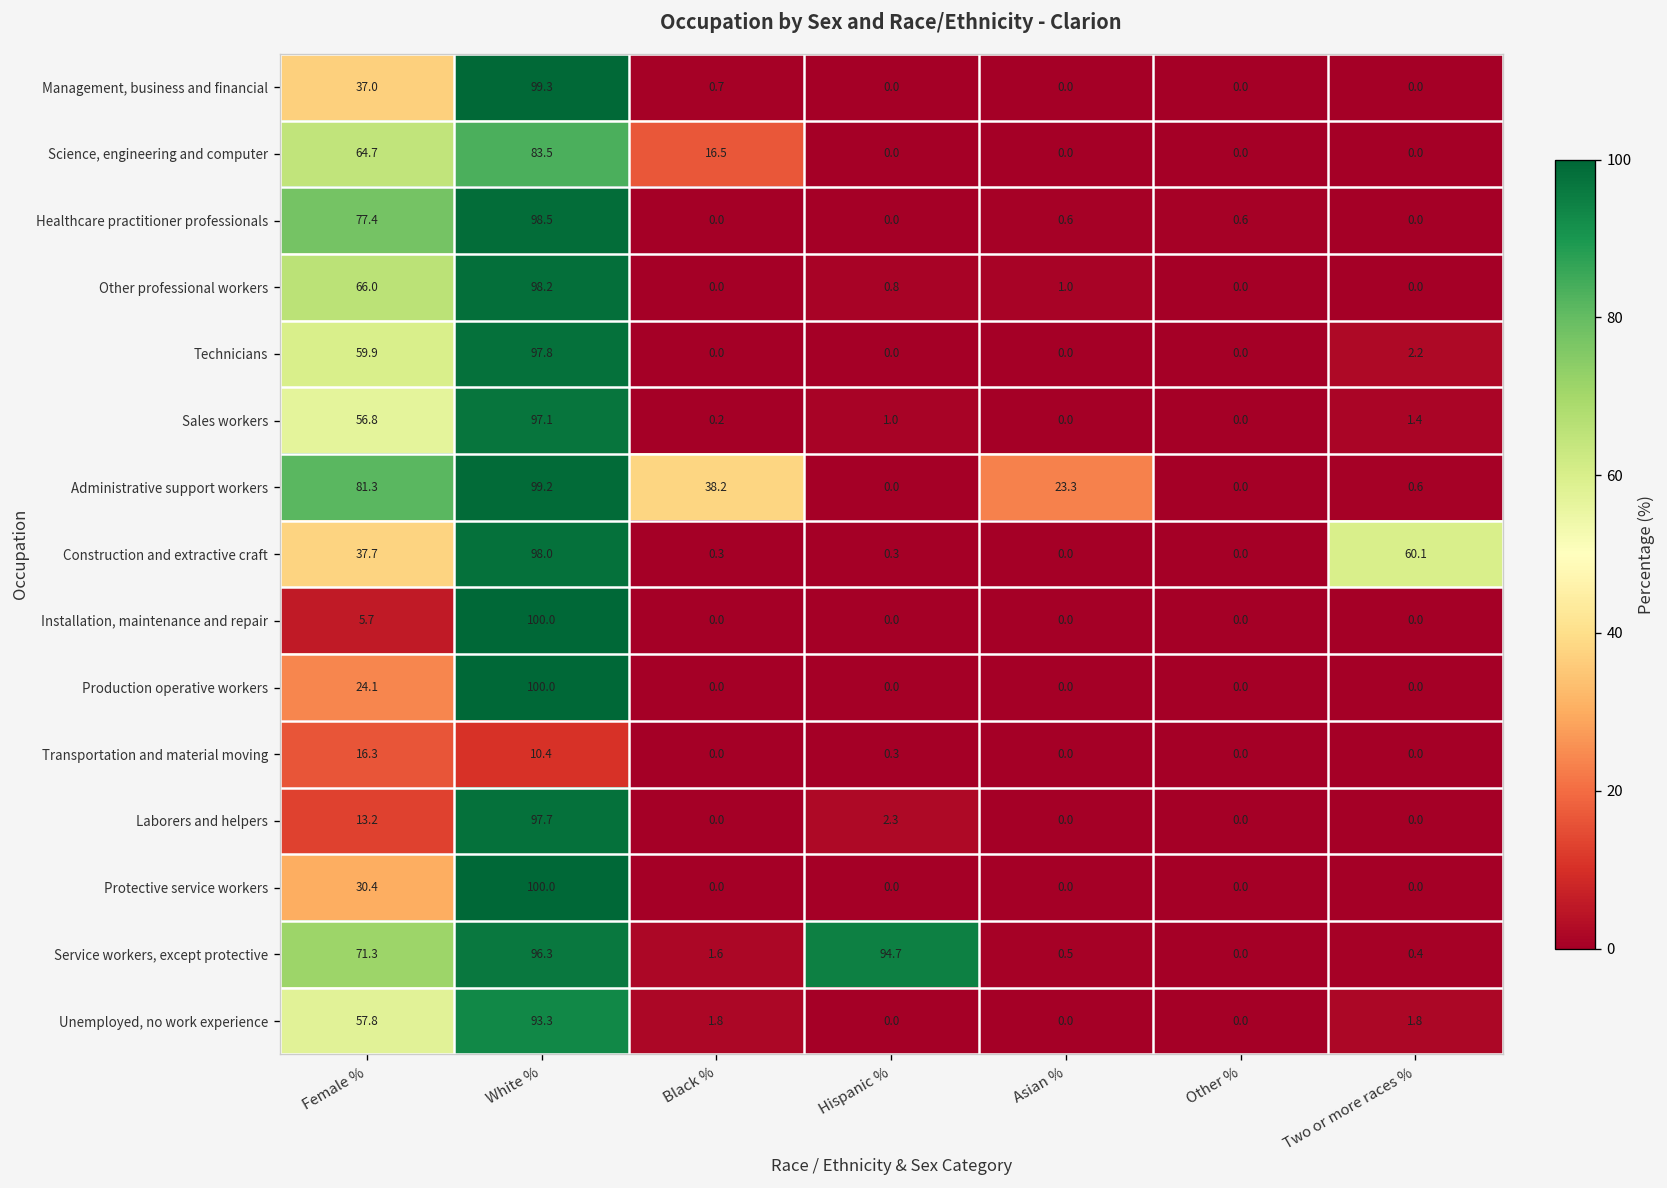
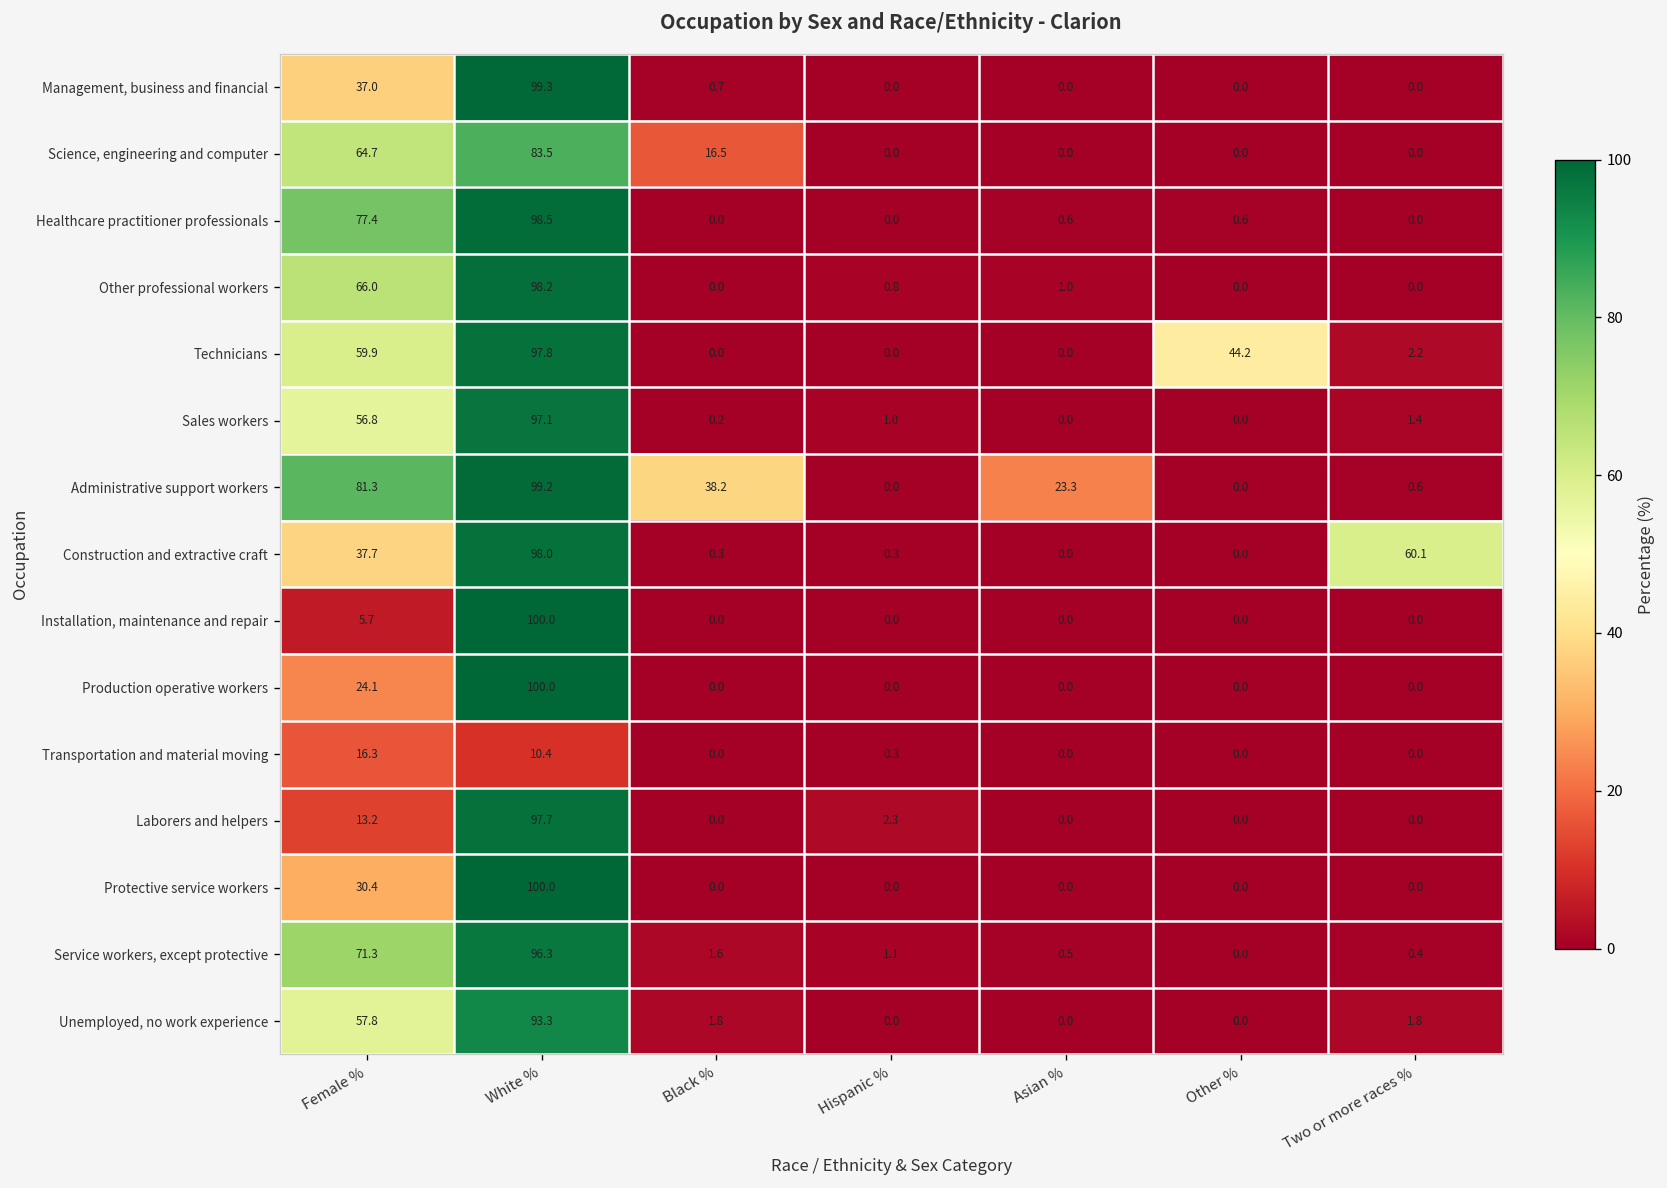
  {
    "Management, business and financial": {
      "Female %": 37.0,
      "White %": 99.3,
      "Black %": 0.7,
      "Hispanic %": 0.0,
      "Asian %": 0.0,
      "Other %": 0.0,
      "Two or more races %": 0.0
    },
    "Science, engineering and computer": {
      "Female %": 64.7,
      "White %": 83.5,
      "Black %": 16.5,
      "Hispanic %": 0.0,
      "Asian %": 0.0,
      "Other %": 0.0,
      "Two or more races %": 0.0
    },
    "Healthcare practitioner professionals": {
      "Female %": 77.4,
      "White %": 98.5,
      "Black %": 0.0,
      "Hispanic %": 0.0,
      "Asian %": 0.6,
      "Other %": 0.6,
      "Two or more races %": 0.0
    },
    "Other professional workers": {
      "Female %": 66.0,
      "White %": 98.2,
      "Black %": 0.0,
      "Hispanic %": 0.8,
      "Asian %": 1.0,
      "Other %": 0.0,
      "Two or more races %": 0.0
    },
    "Technicians": {
      "Female %": 59.9,
      "White %": 97.8,
      "Black %": 0.0,
      "Hispanic %": 0.0,
      "Asian %": 0.0,
-     "Other %": 0.0,
+     "Other %": 44.2,
      "Two or more races %": 2.2
    },
    "Sales workers": {
      "Female %": 56.8,
      "White %": 97.1,
      "Black %": 0.2,
      "Hispanic %": 1.0,
      "Asian %": 0.0,
      "Other %": 0.0,
      "Two or more races %": 1.4
    },
    "Administrative support workers": {
      "Female %": 81.3,
      "White %": 99.2,
      "Black %": 38.2,
      "Hispanic %": 0.0,
      "Asian %": 23.3,
      "Other %": 0.0,
      "Two or more races %": 0.6
    },
    "Construction and extractive craft": {
      "Female %": 37.7,
      "White %": 98.0,
      "Black %": 0.3,
      "Hispanic %": 0.3,
      "Asian %": 0.0,
      "Other %": 0.0,
      "Two or more races %": 60.1
    },
    "Installation, maintenance and repair": {
      "Female %": 5.7,
      "White %": 100.0,
      "Black %": 0.0,
      "Hispanic %": 0.0,
      "Asian %": 0.0,
      "Other %": 0.0,
      "Two or more races %": 0.0
    },
    "Production operative workers": {
      "Female %": 24.1,
      "White %": 100.0,
      "Black %": 0.0,
      "Hispanic %": 0.0,
      "Asian %": 0.0,
      "Other %": 0.0,
      "Two or more races %": 0.0
    },
    "Transportation and material moving": {
      "Female %": 16.3,
      "White %": 10.4,
      "Black %": 0.0,
      "Hispanic %": 0.3,
      "Asian %": 0.0,
      "Other %": 0.0,
      "Two or more races %": 0.0
    },
    "Laborers and helpers": {
      "Female %": 13.2,
      "White %": 97.7,
      "Black %": 0.0,
      "Hispanic %": 2.3,
      "Asian %": 0.0,
      "Other %": 0.0,
      "Two or more races %": 0.0
    },
    "Protective service workers": {
      "Female %": 30.4,
      "White %": 100.0,
      "Black %": 0.0,
      "Hispanic %": 0.0,
      "Asian %": 0.0,
      "Other %": 0.0,
      "Two or more races %": 0.0
    },
    "Service workers, except protective": {
      "Female %": 71.3,
      "White %": 96.3,
      "Black %": 1.6,
-     "Hispanic %": 94.7,
+     "Hispanic %": 1.1,
      "Asian %": 0.5,
      "Other %": 0.0,
      "Two or more races %": 0.4
    },
    "Unemployed, no work experience": {
      "Female %": 57.8,
      "White %": 93.3,
      "Black %": 1.8,
      "Hispanic %": 0.0,
      "Asian %": 0.0,
      "Other %": 0.0,
      "Two or more races %": 1.8
    }
  }
